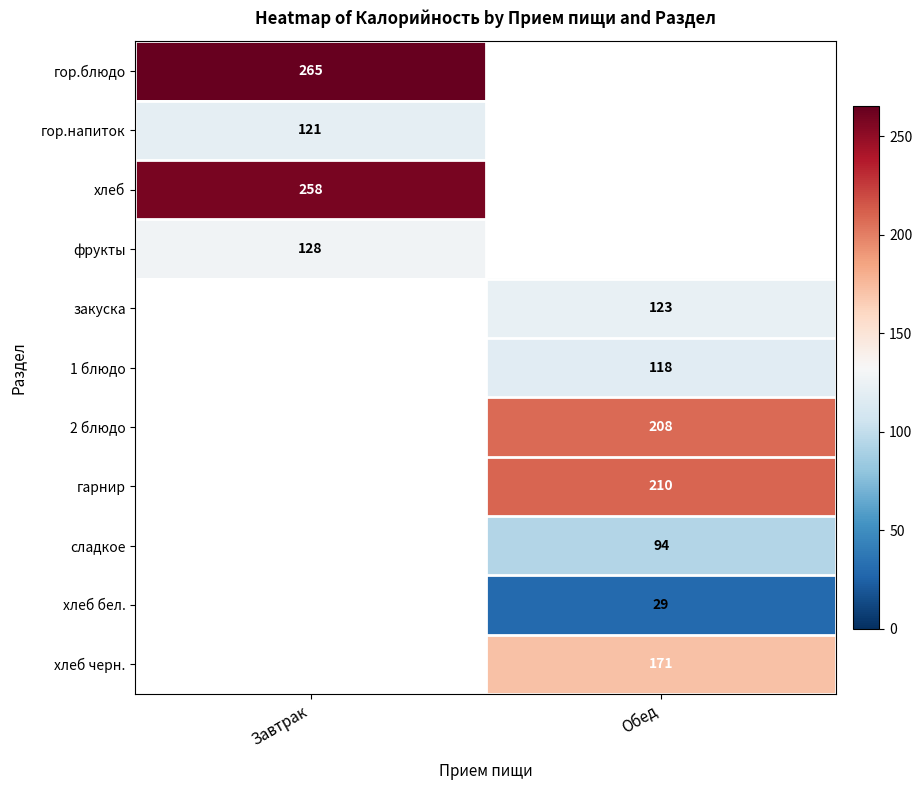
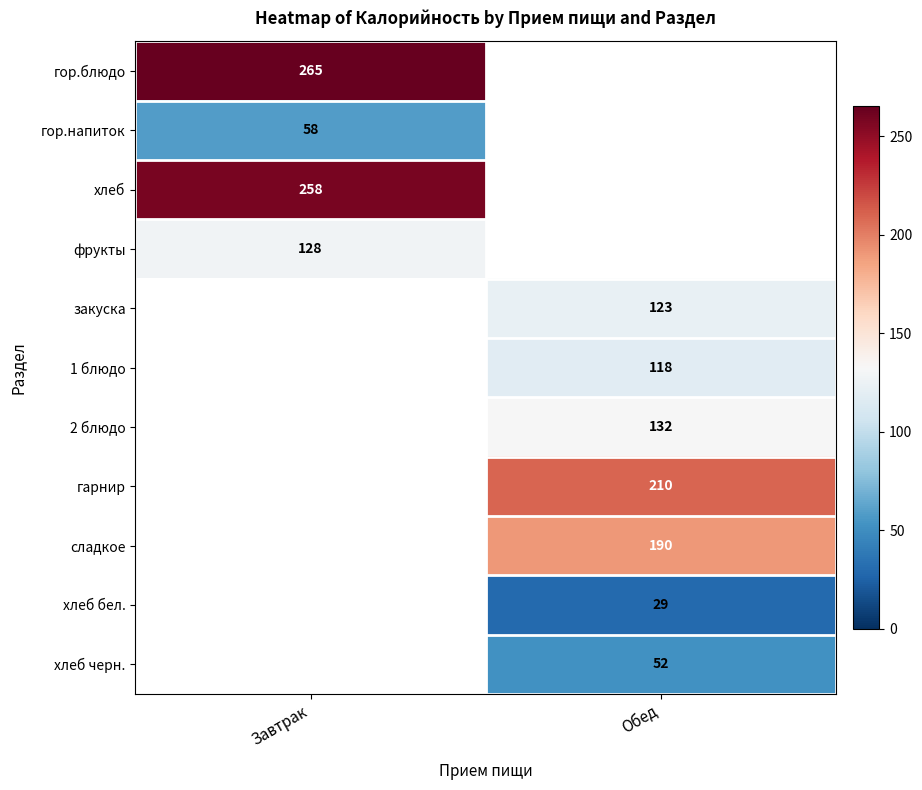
  {
    "гор.блюдо": {
      "Завтрак": 265
    },
    "гор.напиток": {
-     "Завтрак": 121
+     "Завтрак": 58
    },
    "хлеб": {
      "Завтрак": 258
    },
    "фрукты": {
      "Завтрак": 128
    },
    "закуска": {
      "Обед": 123
    },
    "1 блюдо": {
      "Обед": 118
    },
    "2 блюдо": {
-     "Обед": 208
+     "Обед": 132
    },
    "гарнир": {
      "Обед": 210
    },
    "сладкое": {
-     "Обед": 94
+     "Обед": 190
    },
    "хлеб бел.": {
      "Обед": 29
    },
    "хлеб черн.": {
-     "Обед": 171
+     "Обед": 52
    }
  }
